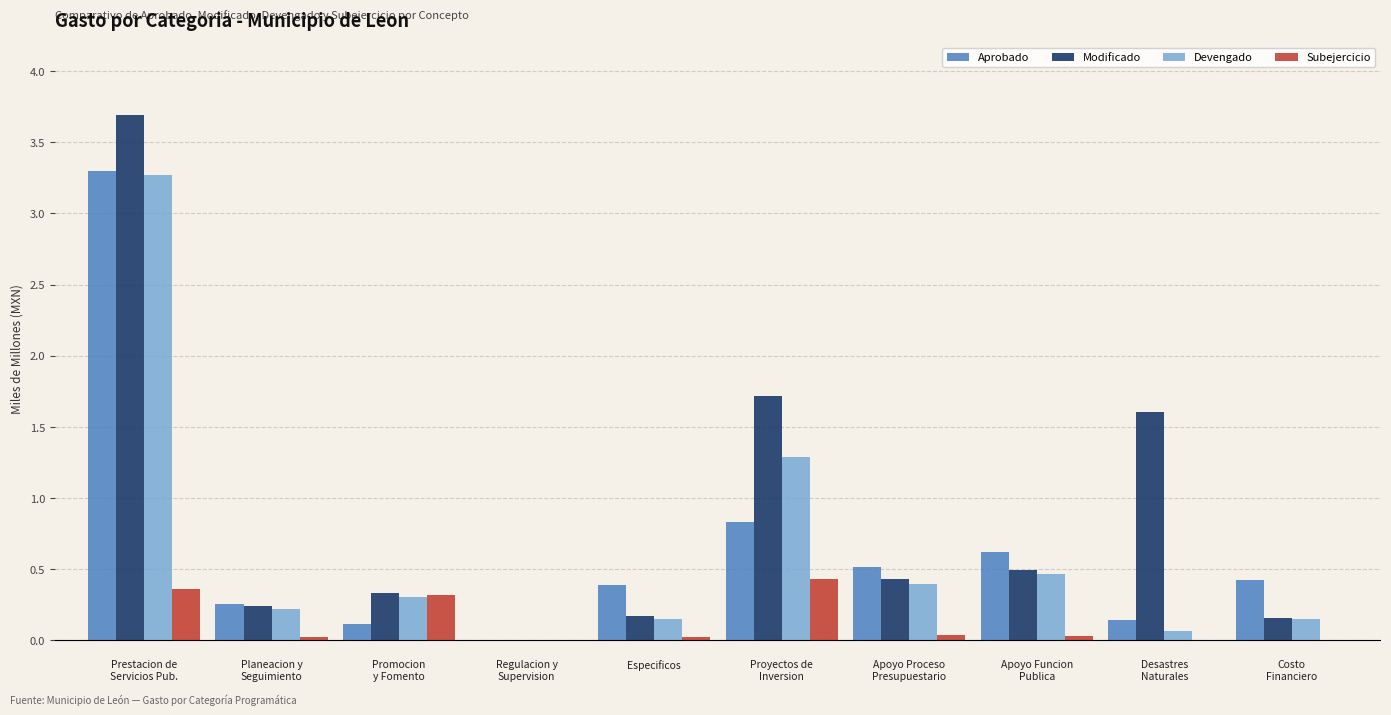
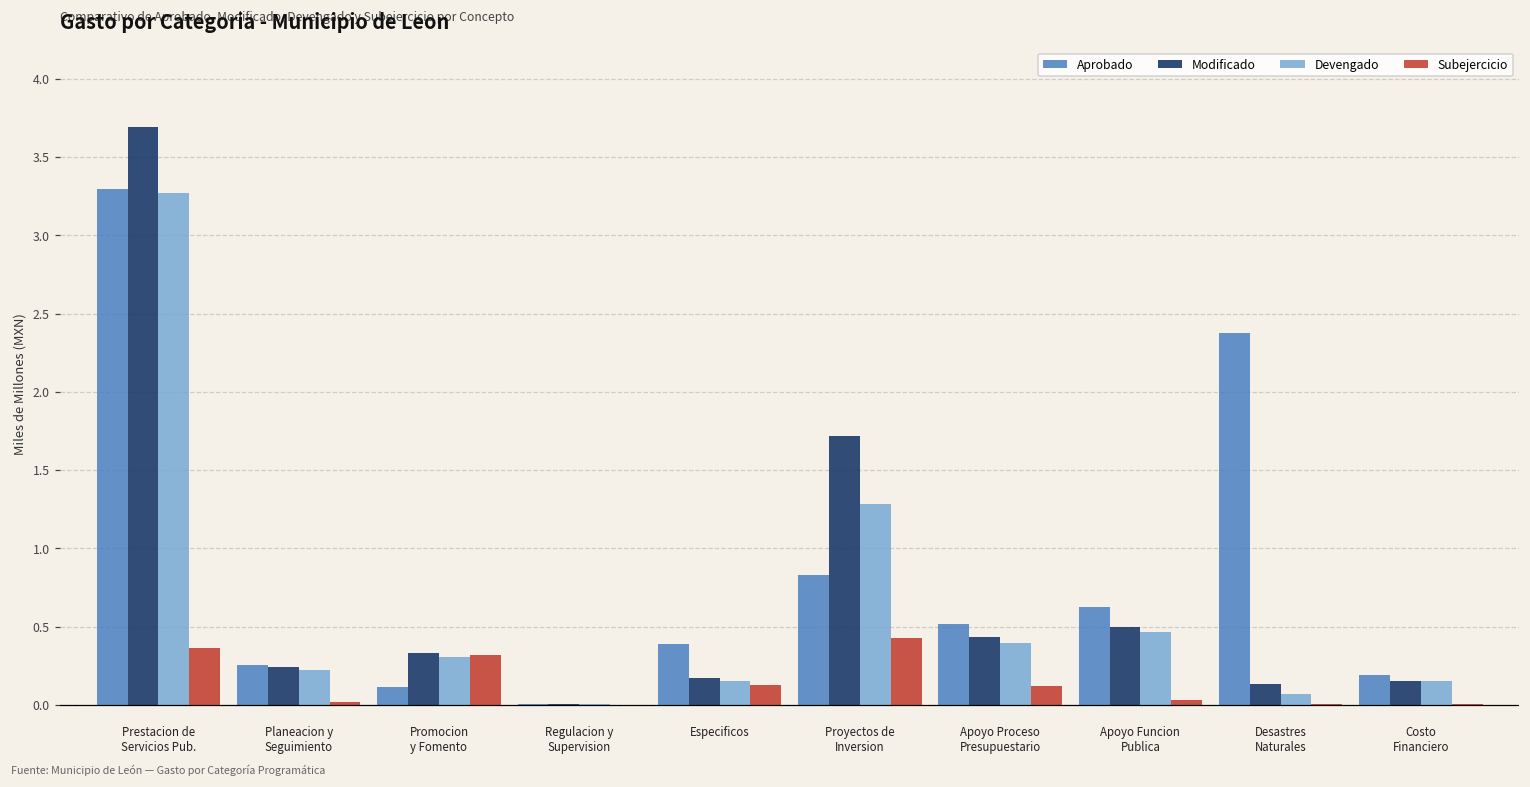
  {
    "Aprobado": {
      "Prestacion de Servicios Pub.": 3.30,
      "Planeacion y Seguimiento": 0.25,
      "Promocion y Fomento": 0.11,
      "Especificos": 0.39,
      "Proyectos de Inversion": 0.83,
      "Apoyo Proceso Presupuestario": 0.51,
      "Apoyo Funcion Publica": 0.62,
-     "Desastres Naturales": 0.14,
-     "Costo Financiero": 0.43
+     "Desastres Naturales": 2.38,
+     "Costo Financiero": 0.19
    },
    "Modificado": {
      "Prestacion de Servicios Pub.": 3.69,
      "Planeacion y Seguimiento": 0.24,
      "Promocion y Fomento": 0.33,
      "Especificos": 0.17,
      "Proyectos de Inversion": 1.72,
      "Apoyo Proceso Presupuestario": 0.43,
      "Apoyo Funcion Publica": 0.50,
-     "Desastres Naturales": 1.60,
+     "Desastres Naturales": 0.13,
      "Costo Financiero": 0.15
    },
    "Devengado": {
      "Prestacion de Servicios Pub.": 3.27,
      "Planeacion y Seguimiento": 0.22,
      "Promocion y Fomento": 0.30,
      "Especificos": 0.15,
      "Proyectos de Inversion": 1.29,
      "Apoyo Proceso Presupuestario": 0.39,
      "Apoyo Funcion Publica": 0.47,
      "Desastres Naturales": 0.07,
      "Costo Financiero": 0.15
    },
    "Subejercicio": {
      "Prestacion de Servicios Pub.": 0.36,
      "Planeacion y Seguimiento": 0.02,
      "Promocion y Fomento": 0.32,
-     "Especificos": 0.02,
+     "Especificos": 0.13,
      "Proyectos de Inversion": 0.43,
-     "Apoyo Proceso Presupuestario": 0.04,
+     "Apoyo Proceso Presupuestario": 0.12,
      "Apoyo Funcion Publica": 0.03
    }
  }
